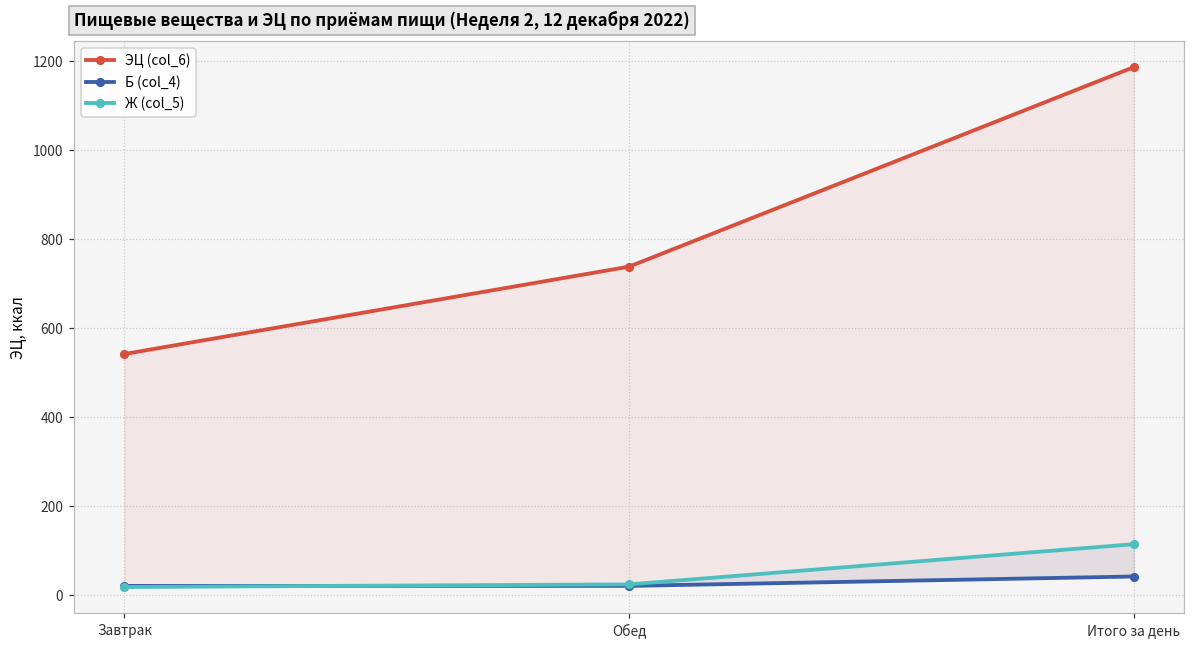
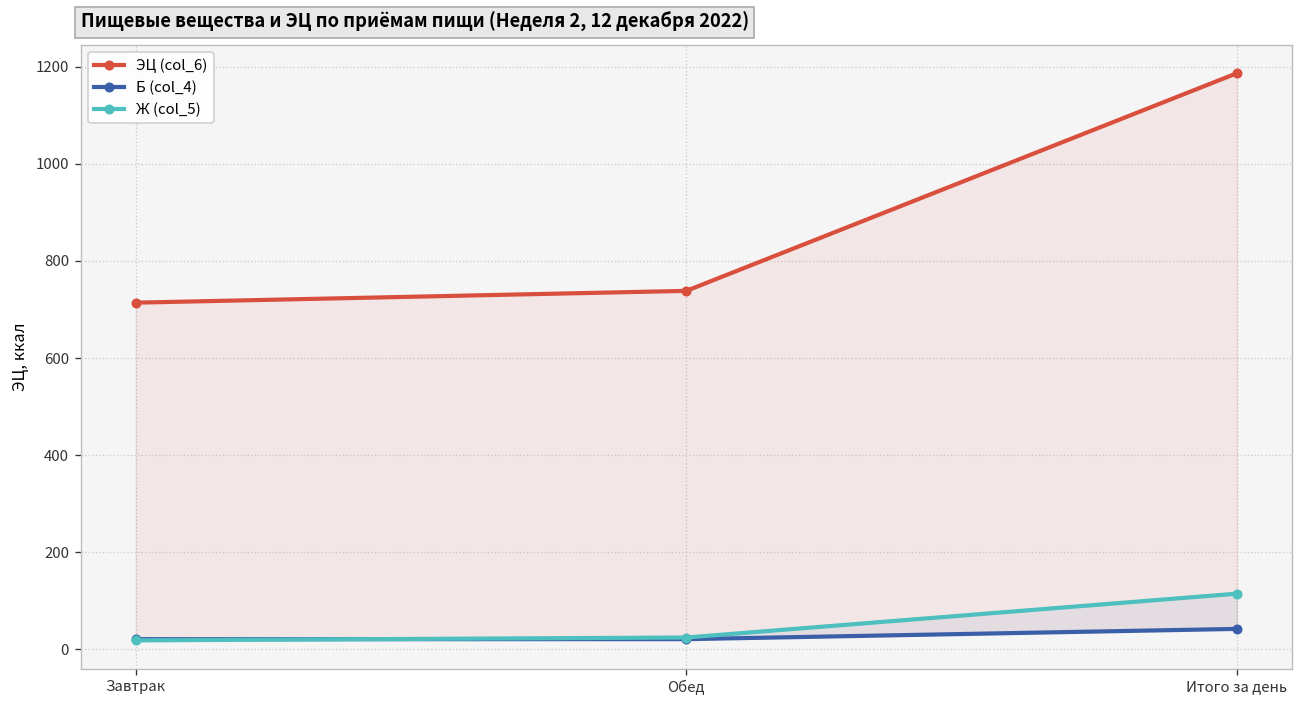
  {
    "ЭЦ (col_6)": {
-     "Завтрак": 540,
+     "Завтрак": 710,
      "Обед": 740,
      "Итого за день": 1190
    }
  }
